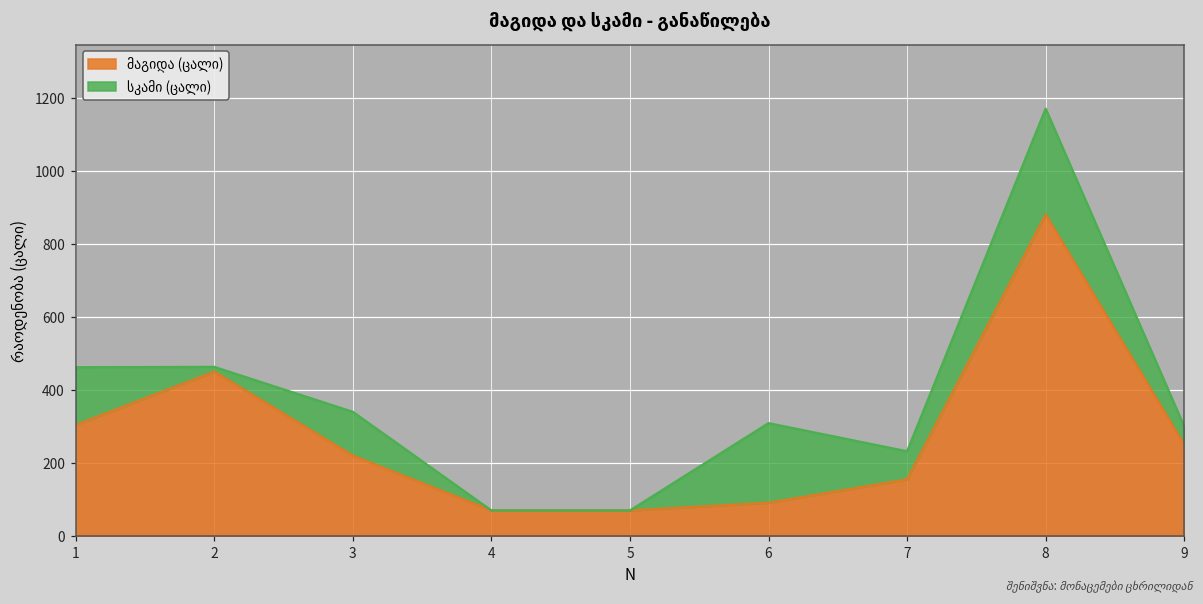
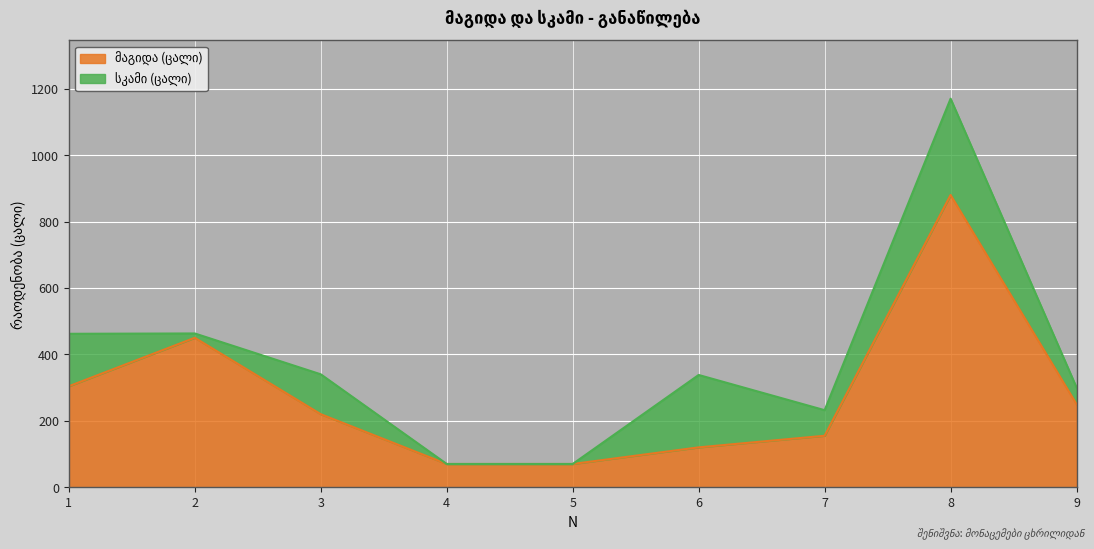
  {
    "მაგიდა (ცალი)": {
      "1": 300,
      "2": 450,
      "3": 220,
-     "6": 90,
+     "6": 120,
      "7": 160,
      "8": 880,
      "9": 250
    },
    "სკამი (ცალი)": {
      "1": 160,
      "2": 10,
      "3": 120,
      "6": 220,
      "7": 80,
      "8": 290,
      "9": 50
    }
  }
